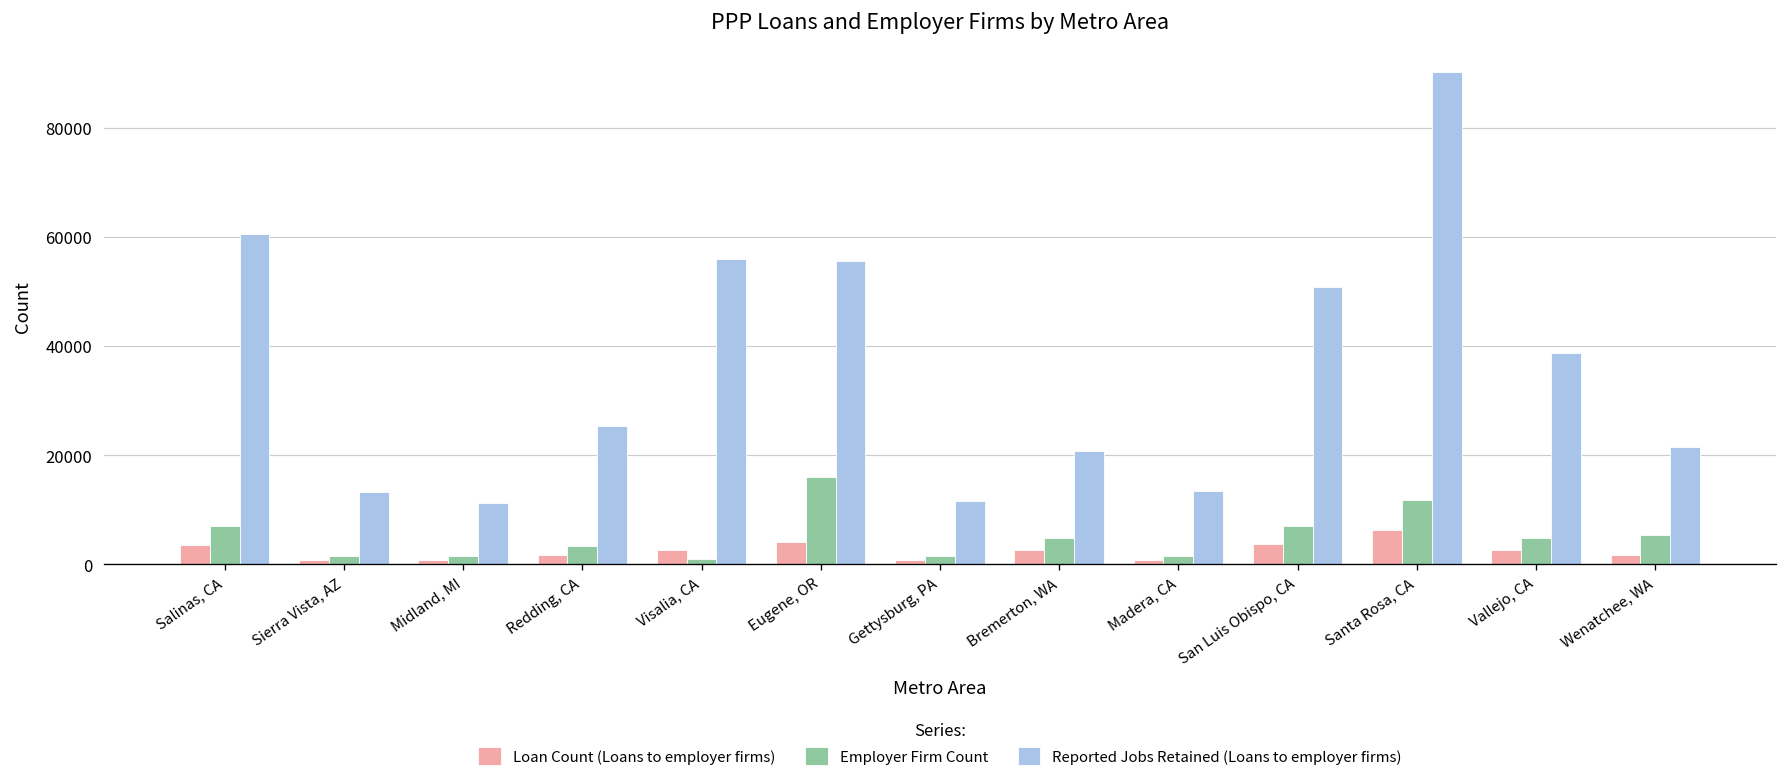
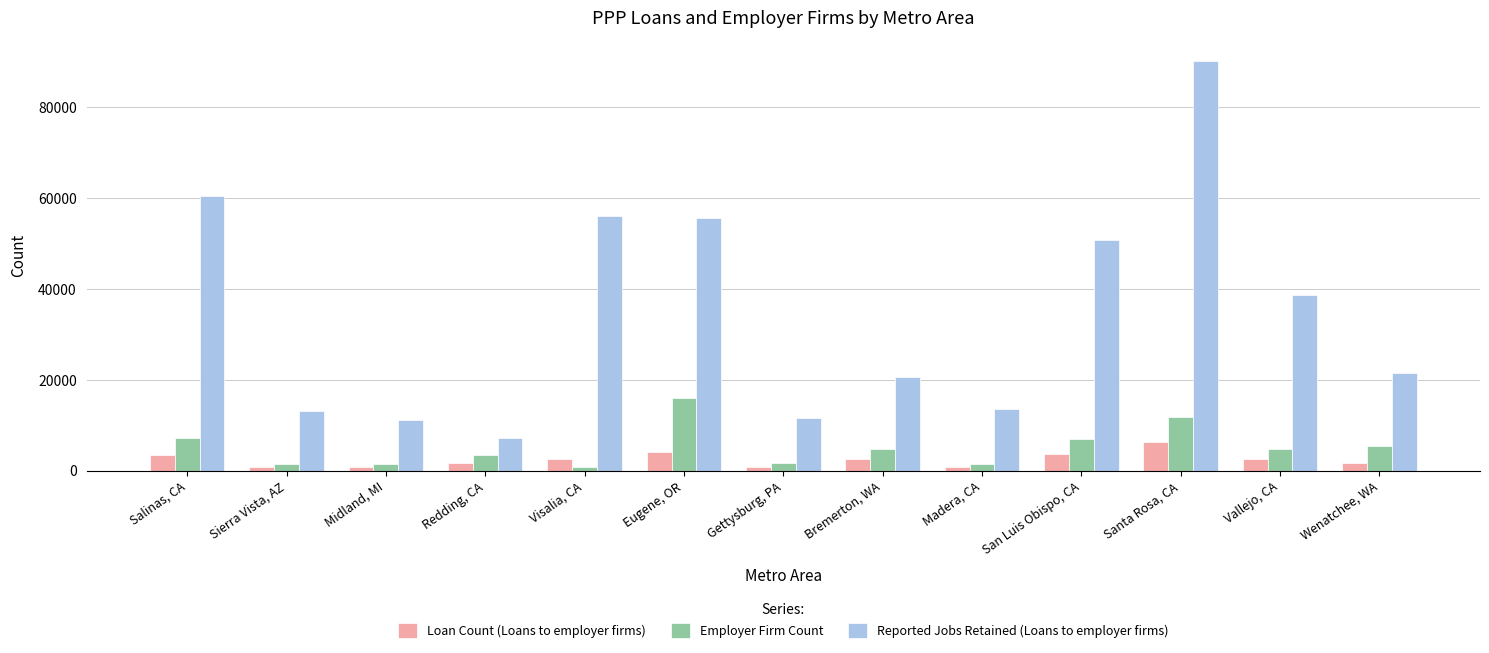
  {
    "Loan Count (Loans to employer firms)": {
      "Salinas, CA": 3000,
      "Sierra Vista, AZ": 1000,
      "Midland, MI": 1000,
      "Redding, CA": 2000,
      "Visalia, CA": 3000,
      "Eugene, OR": 4000,
      "Gettysburg, PA": 1000,
      "Bremerton, WA": 3000,
      "Madera, CA": 1000,
      "San Luis Obispo, CA": 4000,
      "Santa Rosa, CA": 6000,
      "Vallejo, CA": 3000,
      "Wenatchee, WA": 2000
    },
    "Employer Firm Count": {
      "Salinas, CA": 7000,
      "Sierra Vista, AZ": 1000,
      "Midland, MI": 1000,
      "Redding, CA": 3000,
      "Visalia, CA": 1000,
      "Eugene, OR": 16000,
      "Gettysburg, PA": 2000,
      "Bremerton, WA": 5000,
      "Madera, CA": 1000,
      "San Luis Obispo, CA": 7000,
      "Santa Rosa, CA": 12000,
      "Vallejo, CA": 5000,
      "Wenatchee, WA": 5000
    },
    "Reported Jobs Retained (Loans to employer firms)": {
      "Salinas, CA": 61000,
      "Sierra Vista, AZ": 13000,
      "Midland, MI": 11000,
-     "Redding, CA": 25000,
+     "Redding, CA": 7000,
      "Visalia, CA": 56000,
      "Eugene, OR": 56000,
      "Gettysburg, PA": 12000,
      "Bremerton, WA": 21000,
      "Madera, CA": 14000,
      "San Luis Obispo, CA": 51000,
      "Santa Rosa, CA": 90000,
      "Vallejo, CA": 39000,
      "Wenatchee, WA": 22000
    }
  }
